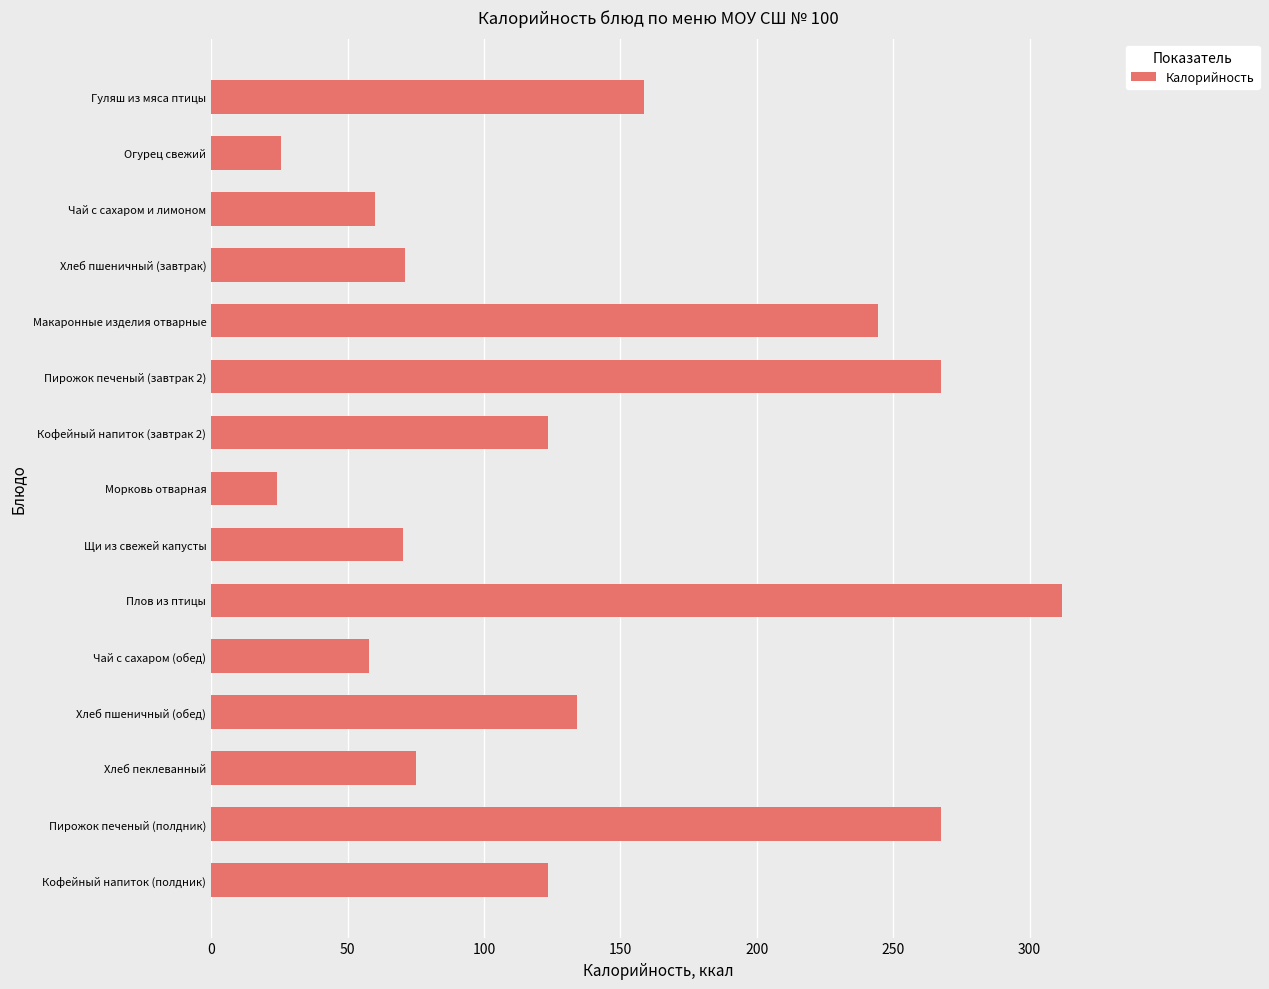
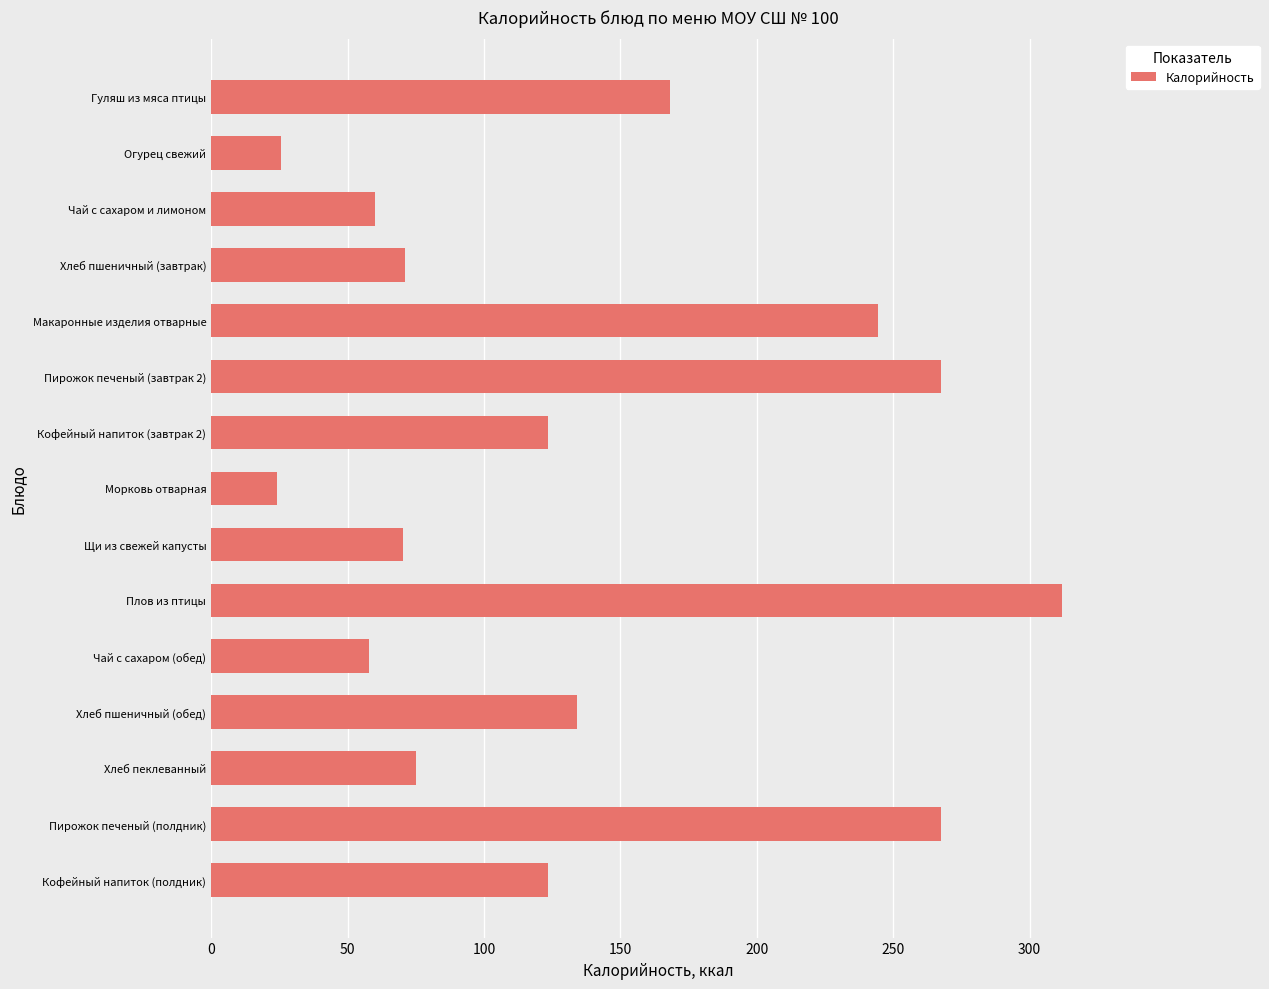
  {
-   "Гуляш из мяса птицы": 159,
+   "Гуляш из мяса птицы": 168,
    "Огурец свежий": 26,
    "Чай с сахаром и лимоном": 60,
    "Хлеб пшеничный (завтрак)": 71,
    "Макаронные изделия отварные": 245,
    "Пирожок печеный (завтрак 2)": 268,
    "Кофейный напиток (завтрак 2)": 124,
    "Морковь отварная": 24,
    "Щи из свежей капусты": 70,
    "Плов из птицы": 312,
    "Чай с сахаром (обед)": 58,
    "Хлеб пшеничный (обед)": 134,
    "Хлеб пеклеванный": 75,
    "Пирожок печеный (полдник)": 268,
    "Кофейный напиток (полдник)": 124
  }
